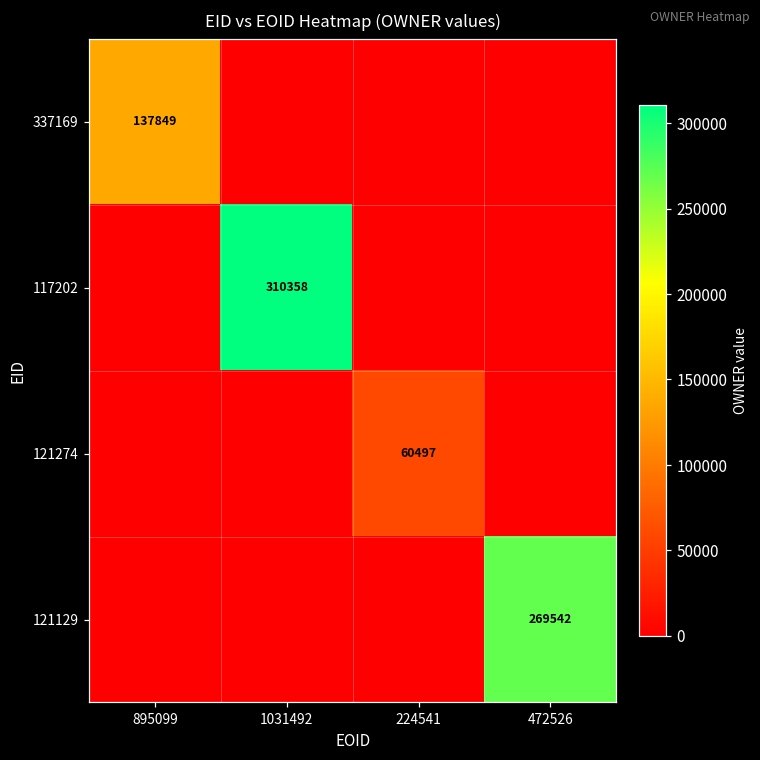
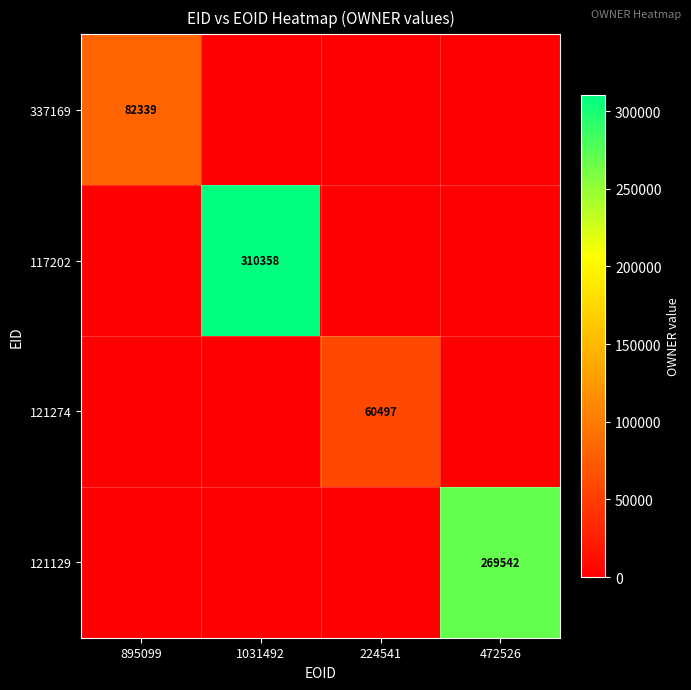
  {
    "337169": {
-     "895099": 137849
+     "895099": 82339
    },
    "117202": {
      "1031492": 310358
    },
    "121274": {
      "224541": 60497
    },
    "121129": {
      "472526": 269542
    }
  }
